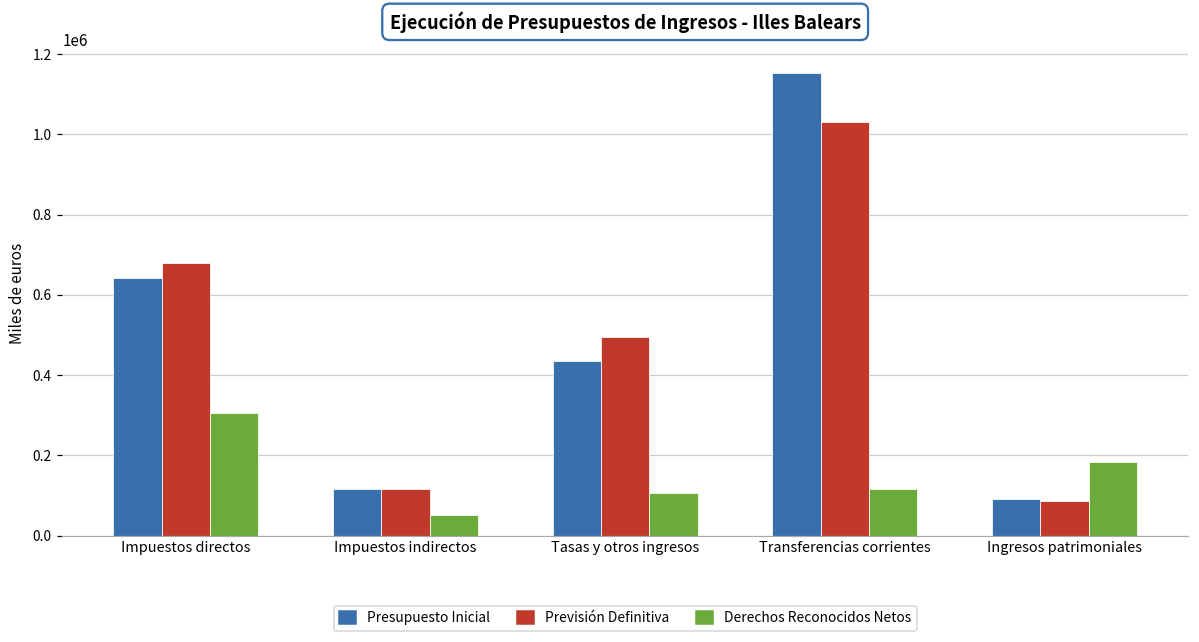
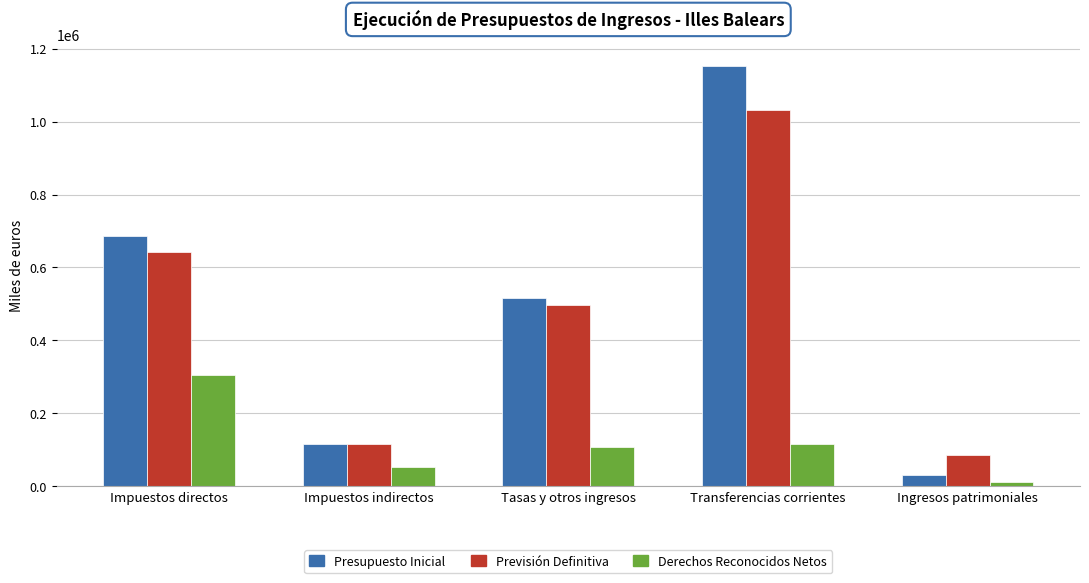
  {
    "Presupuesto Inicial": {
-     "Impuestos directos": 640000,
+     "Impuestos directos": 690000,
      "Impuestos indirectos": 120000,
-     "Tasas y otros ingresos": 440000,
+     "Tasas y otros ingresos": 520000,
      "Transferencias corrientes": 1150000,
-     "Ingresos patrimoniales": 90000
+     "Ingresos patrimoniales": 30000
    },
    "Previsión Definitiva": {
-     "Impuestos directos": 680000,
+     "Impuestos directos": 640000,
      "Impuestos indirectos": 120000,
      "Tasas y otros ingresos": 500000,
      "Transferencias corrientes": 1030000,
      "Ingresos patrimoniales": 90000
    },
    "Derechos Reconocidos Netos": {
      "Impuestos directos": 310000,
      "Impuestos indirectos": 50000,
      "Tasas y otros ingresos": 110000,
      "Transferencias corrientes": 120000,
-     "Ingresos patrimoniales": 180000
+     "Ingresos patrimoniales": 10000
    }
  }
